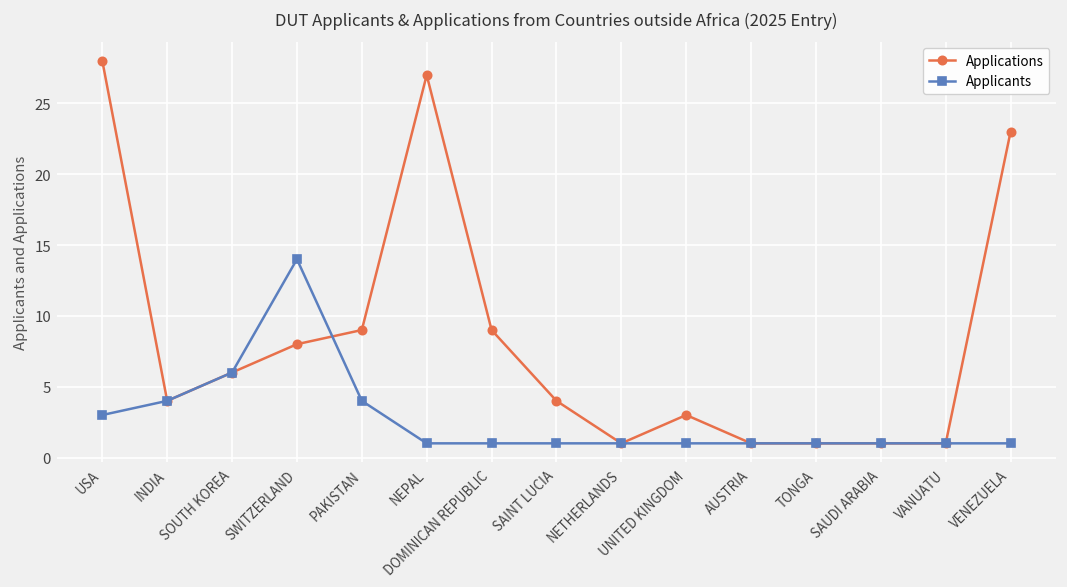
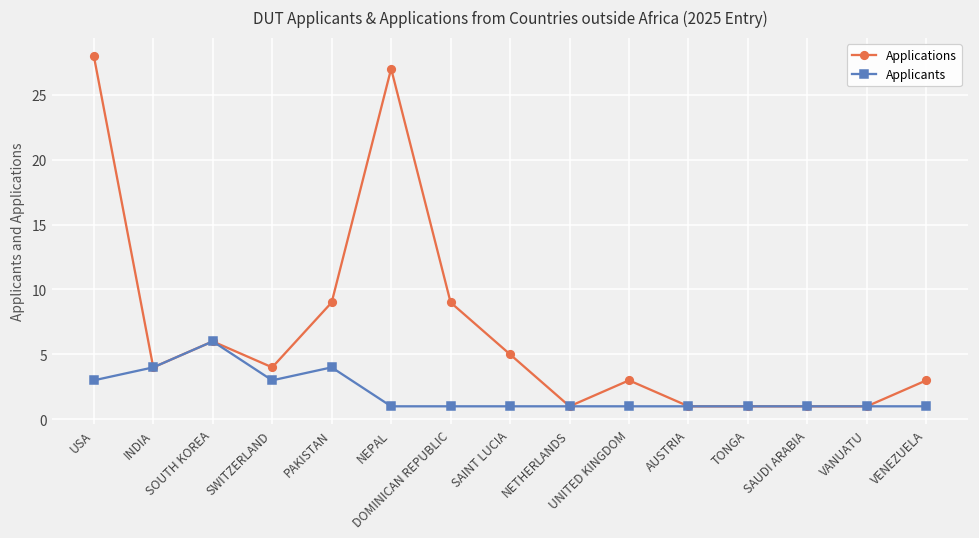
  {
    "Applications": {
      "USA": 28,
-     "SWITZERLAND": 8,
+     "SWITZERLAND": 4,
      "PAKISTAN": 9,
      "NEPAL": 27,
      "DOMINICAN REPUBLIC": 9,
-     "SAINT LUCIA": 4,
+     "SAINT LUCIA": 5,
      "UNITED KINGDOM": 3,
-     "VENEZUELA": 23
+     "VENEZUELA": 3
    },
    "Applicants": {
      "USA": 3,
-     "SWITZERLAND": 14,
+     "SWITZERLAND": 3,
      "PAKISTAN": 4,
      "NEPAL": 1,
      "DOMINICAN REPUBLIC": 1,
      "SAINT LUCIA": 1,
      "UNITED KINGDOM": 1,
      "VENEZUELA": 1
    }
  }
